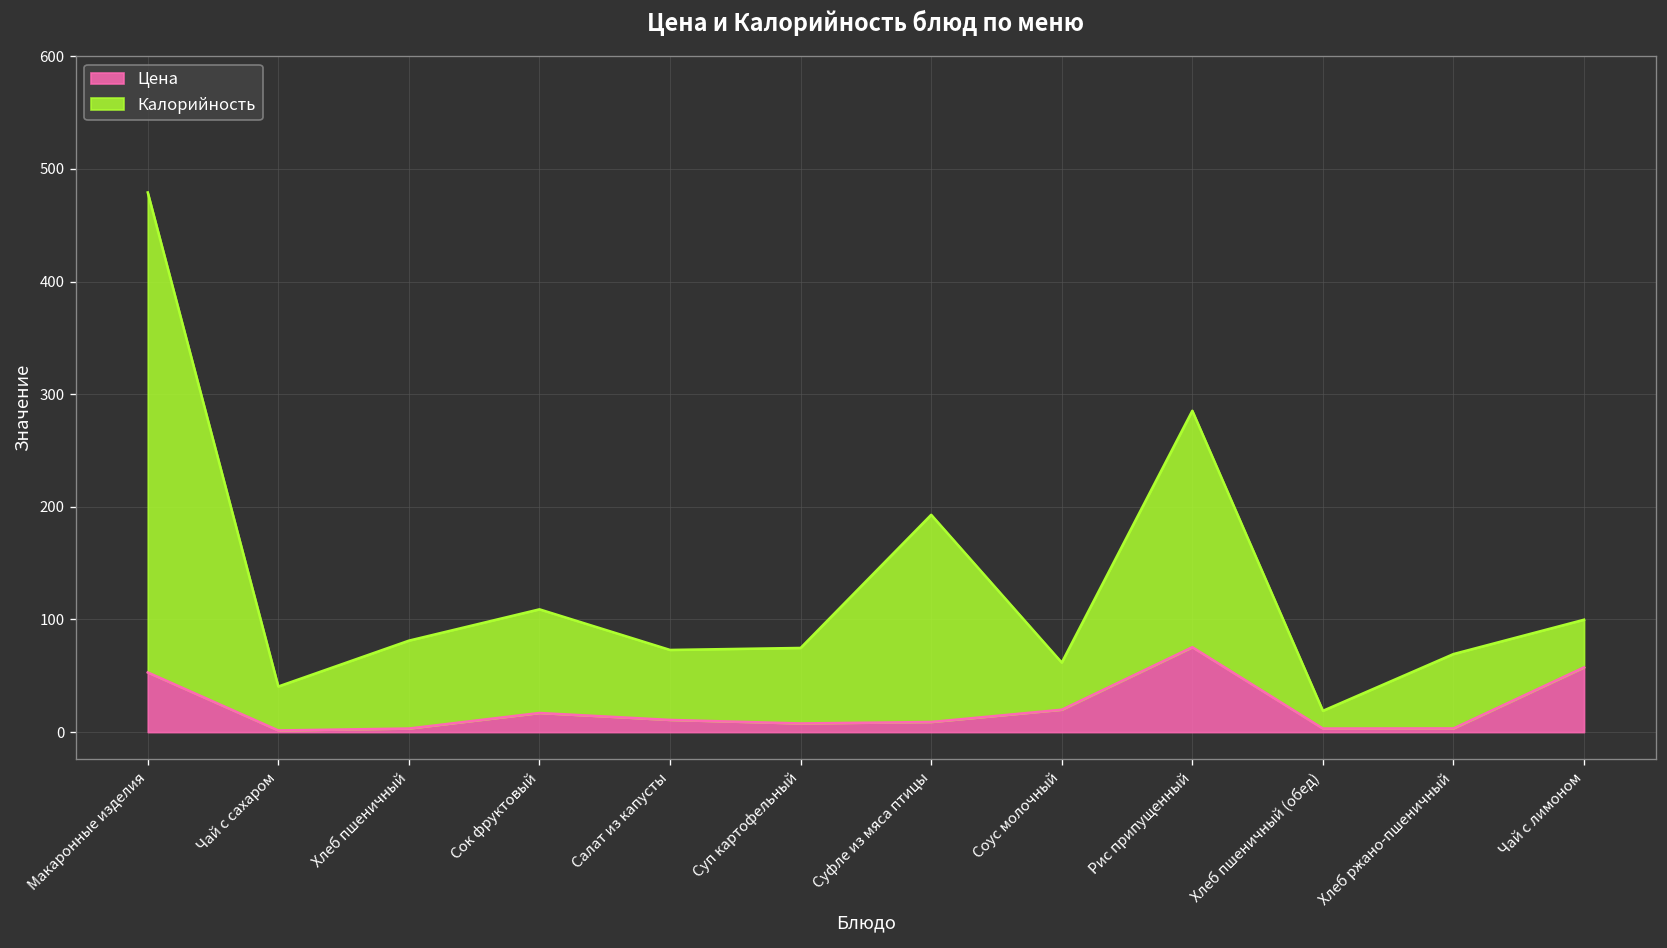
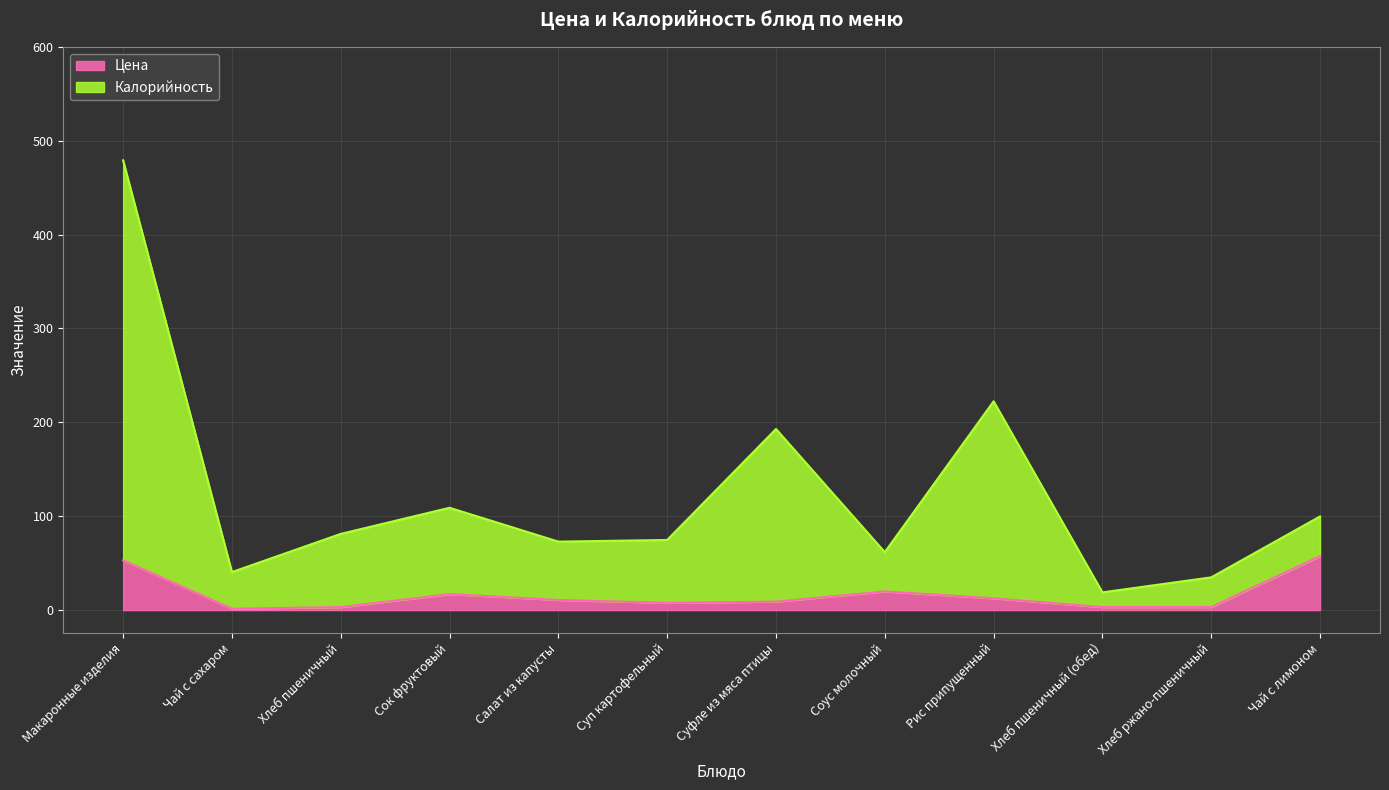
  {
    "Цена": {
      "Макаронные изделия": 50,
      "Чай с сахаром": 0,
      "Хлеб пшеничный": 0,
      "Сок фруктовый": 20,
      "Салат из капусты": 10,
      "Суп картофельный": 10,
      "Суфле из мяса птицы": 10,
      "Соус молочный": 20,
-     "Рис припущенный": 80,
+     "Рис припущенный": 10,
      "Хлеб пшеничный (обед)": 0,
      "Хлеб ржано-пшеничный": 0,
      "Чай с лимоном": 60
    },
    "Калорийность": {
      "Макаронные изделия": 430,
      "Чай с сахаром": 40,
      "Хлеб пшеничный": 80,
      "Сок фруктовый": 90,
      "Салат из капусты": 60,
      "Суп картофельный": 70,
      "Суфле из мяса птицы": 180,
      "Соус молочный": 40,
      "Рис припущенный": 210,
      "Хлеб пшеничный (обед)": 20,
-     "Хлеб ржано-пшеничный": 70,
+     "Хлеб ржано-пшеничный": 30,
      "Чай с лимоном": 40
    }
  }
